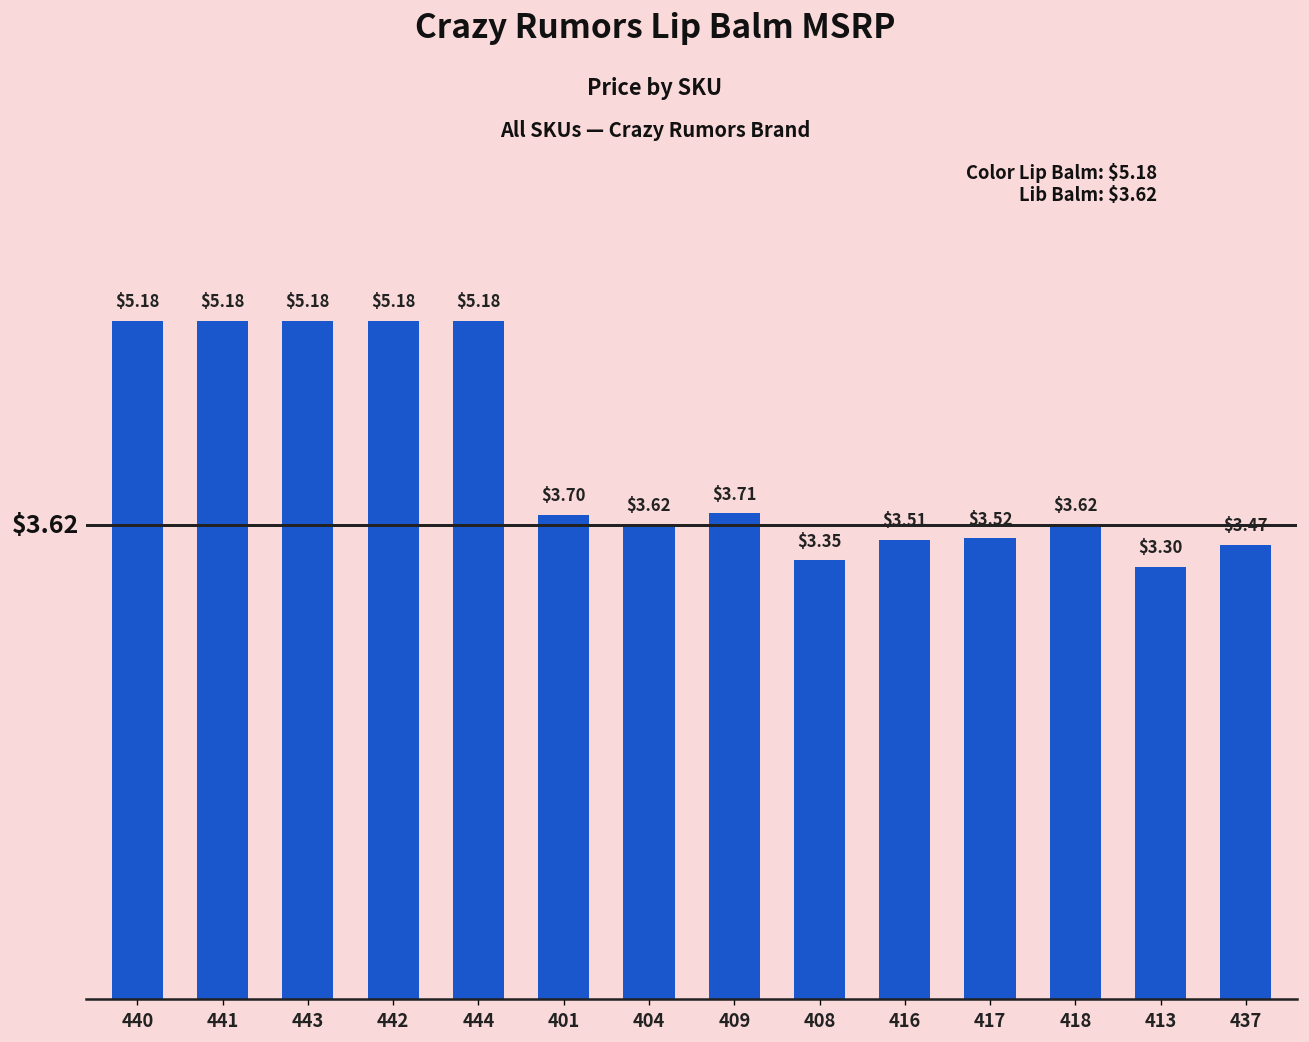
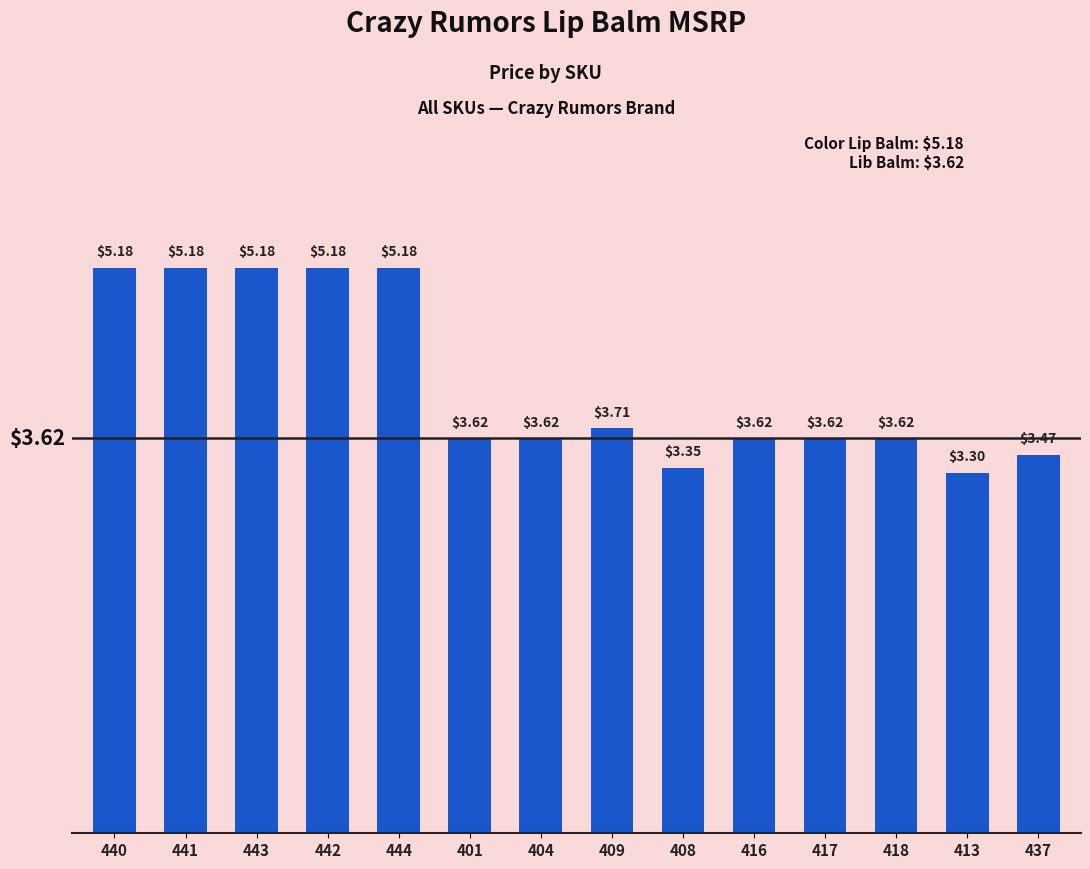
  {
    "440": "$5.18",
    "441": "$5.18",
    "443": "$5.18",
    "442": "$5.18",
    "444": "$5.18",
-   "401": "$3.70",
+   "401": "$3.62",
    "404": "$3.62",
    "409": "$3.71",
    "408": "$3.35",
-   "416": "$3.51",
-   "417": "$3.52",
+   "416": "$3.62",
+   "417": "$3.62",
    "418": "$3.62",
    "413": "$3.30",
    "437": "$3.47"
  }
